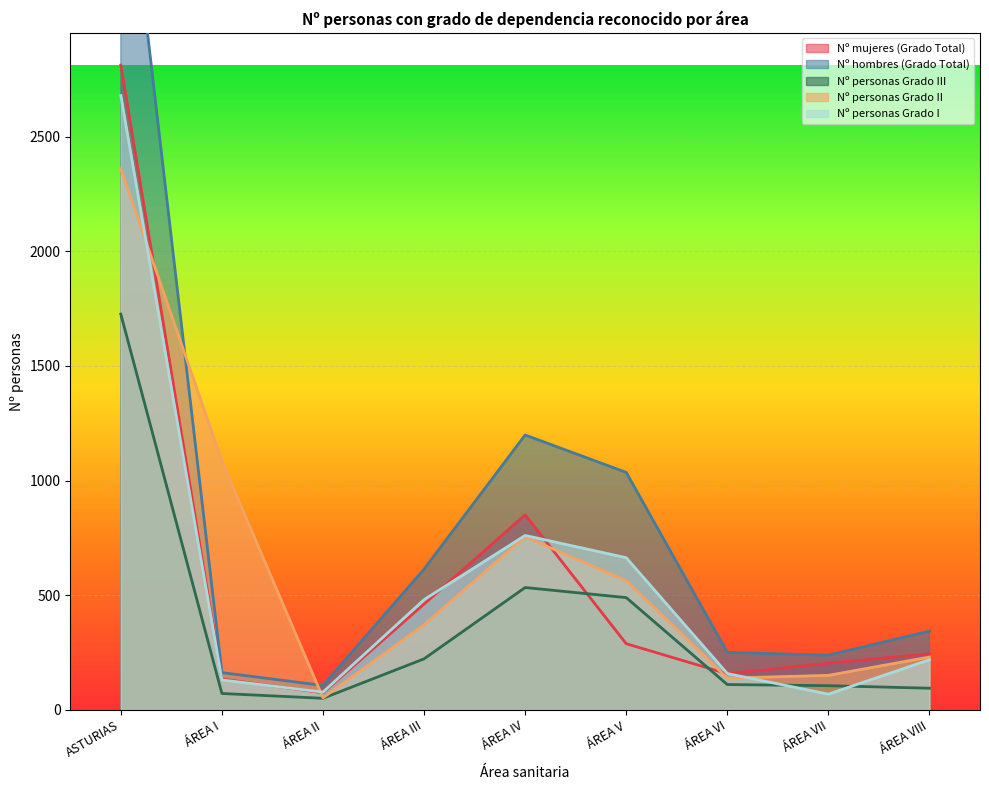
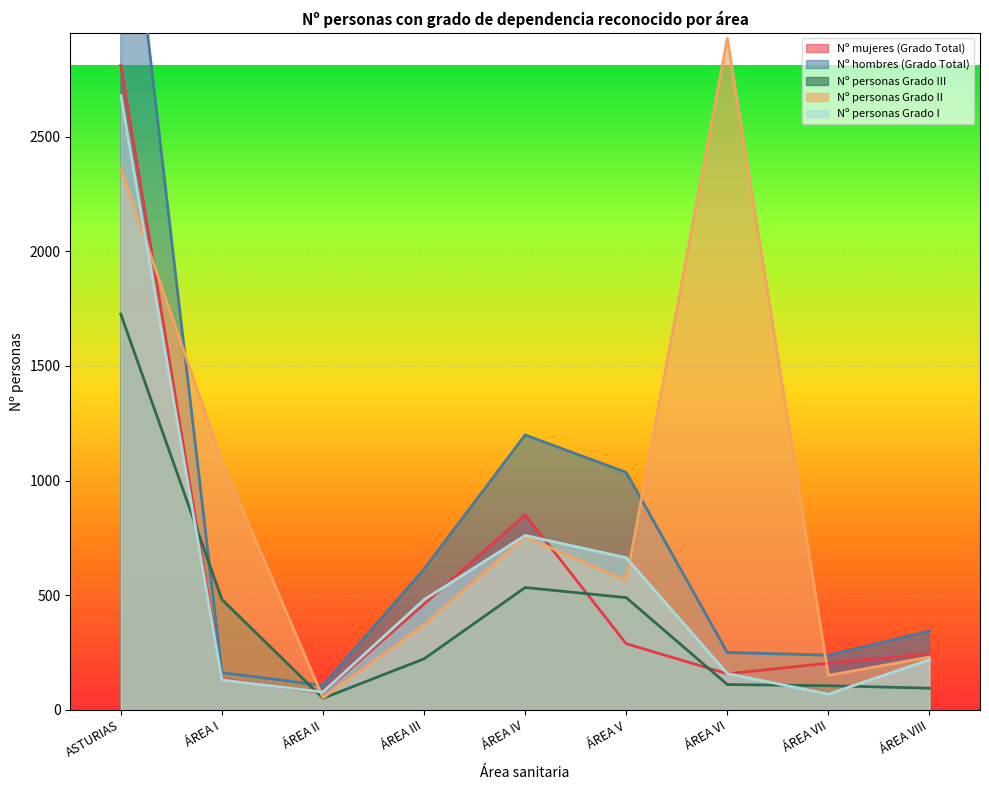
  {
    "Nº mujeres (Grado Total)": {
      "ASTURIAS": 2810,
      "ÁREA III": 460,
      "ÁREA IV": 850,
      "ÁREA V": 290,
      "ÁREA VII": 200,
      "ÁREA VIII": 250
    },
    "Nº hombres (Grado Total)": {
      "ÁREA I": 160,
      "ÁREA II": 110,
      "ÁREA III": 610,
      "ÁREA IV": 1200,
      "ÁREA V": 1040,
      "ÁREA VI": 250,
      "ÁREA VII": 240,
      "ÁREA VIII": 340
    },
    "Nº personas Grado III": {
      "ASTURIAS": 1730,
-     "ÁREA I": 70,
+     "ÁREA I": 480,
      "ÁREA III": 220,
      "ÁREA IV": 530,
      "ÁREA V": 490,
      "ÁREA VI": 110,
      "ÁREA VII": 110,
      "ÁREA VIII": 100
    },
    "Nº personas Grado II": {
      "ASTURIAS": 2360,
      "ÁREA I": 1090,
      "ÁREA III": 370,
      "ÁREA V": 560,
-     "ÁREA VI": 140,
+     "ÁREA VI": 2930,
      "ÁREA VII": 150,
      "ÁREA VIII": 230
    },
    "Nº personas Grado I": {
      "ASTURIAS": 2680,
      "ÁREA III": 480,
      "ÁREA V": 660,
      "ÁREA VII": 70,
      "ÁREA VIII": 220
    }
  }
